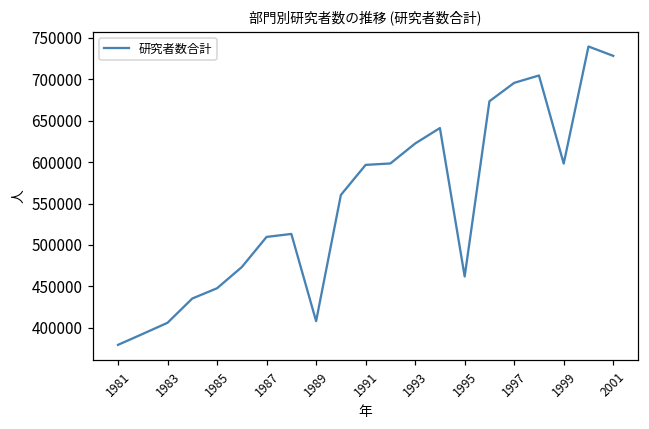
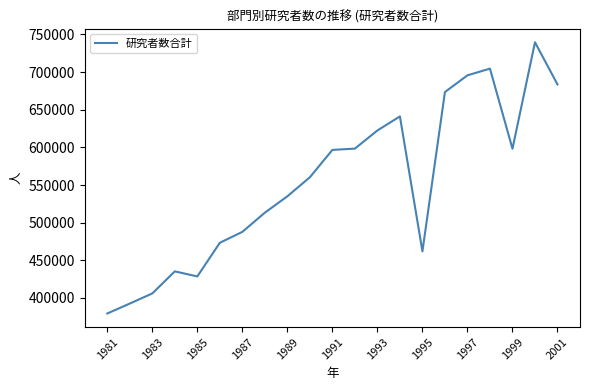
  {
    "1981": 380000,
    "1983": 410000,
-   "1985": 450000,
-   "1987": 510000,
-   "1989": 410000,
+   "1985": 430000,
+   "1987": 490000,
+   "1989": 540000,
    "1991": 600000,
    "1993": 620000,
    "1995": 460000,
    "1997": 700000,
    "1999": 600000,
-   "2001": 730000
+   "2001": 680000
  }
